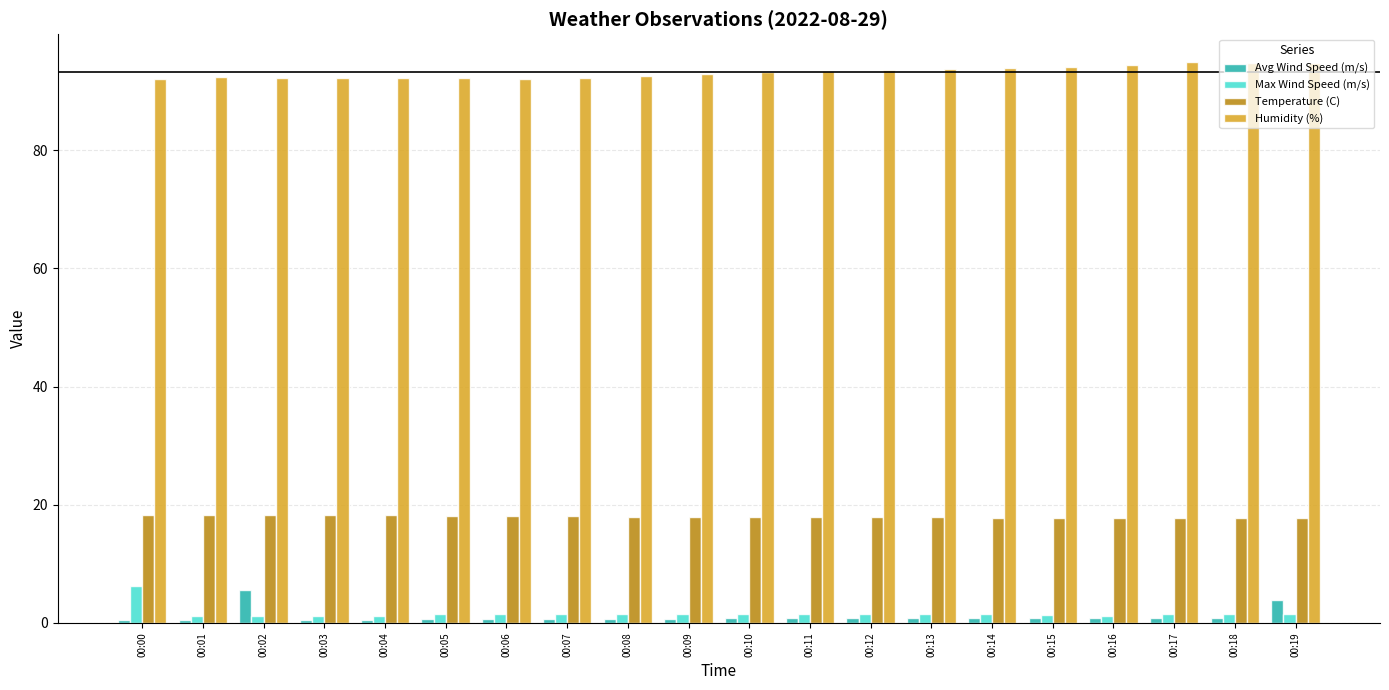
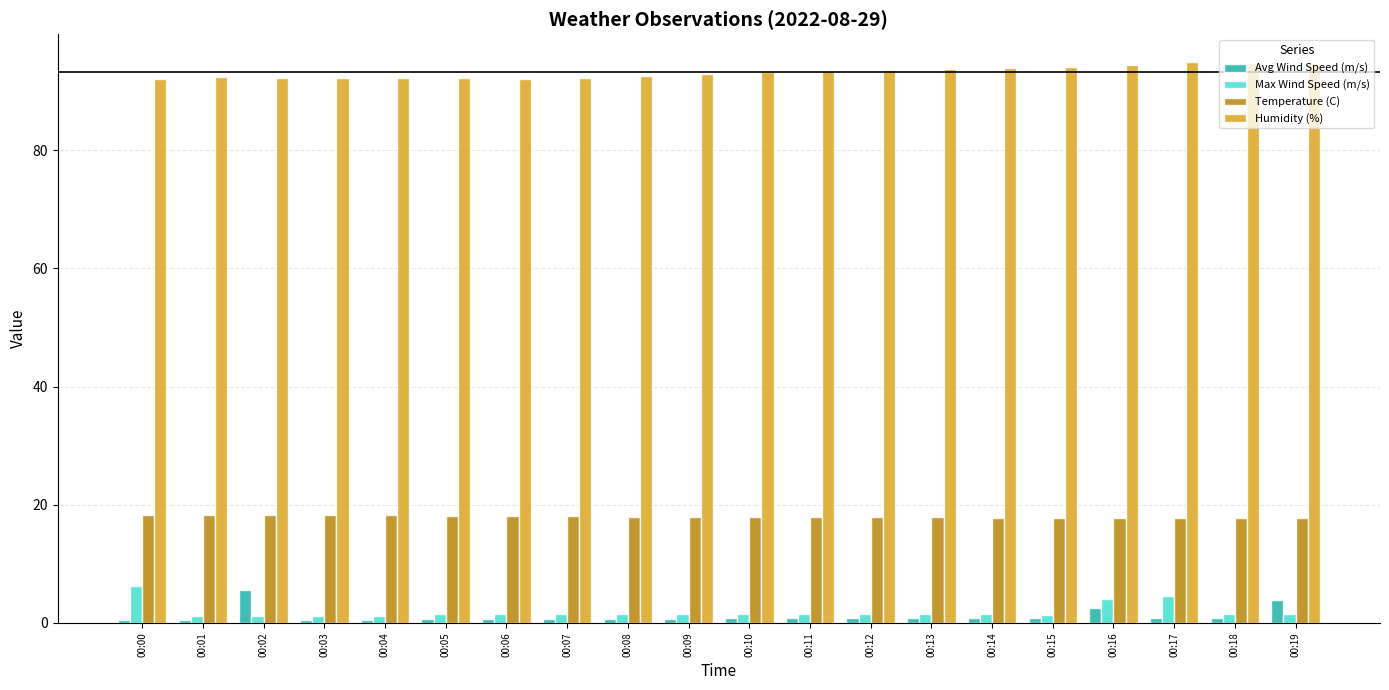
  {
    "Avg Wind Speed (m/s)": {
      "00:00": 1,
      "00:01": 1,
      "00:02": 6,
      "00:03": 1,
      "00:04": 1,
      "00:05": 1,
      "00:06": 1,
      "00:07": 1,
      "00:08": 1,
      "00:09": 1,
      "00:10": 1,
      "00:11": 1,
      "00:12": 1,
      "00:13": 1,
      "00:14": 1,
      "00:15": 1,
-     "00:16": 1,
+     "00:16": 3,
      "00:17": 1,
      "00:18": 1,
      "00:19": 4
    },
    "Max Wind Speed (m/s)": {
      "00:00": 6,
      "00:01": 1,
      "00:02": 1,
      "00:03": 1,
      "00:04": 1,
      "00:05": 2,
      "00:06": 2,
      "00:07": 2,
      "00:08": 2,
      "00:09": 2,
      "00:10": 2,
      "00:11": 2,
      "00:12": 2,
      "00:13": 2,
      "00:14": 2,
      "00:15": 1,
-     "00:16": 1,
-     "00:17": 2,
+     "00:16": 4,
+     "00:17": 5,
      "00:18": 2,
      "00:19": 2
    }
  }
